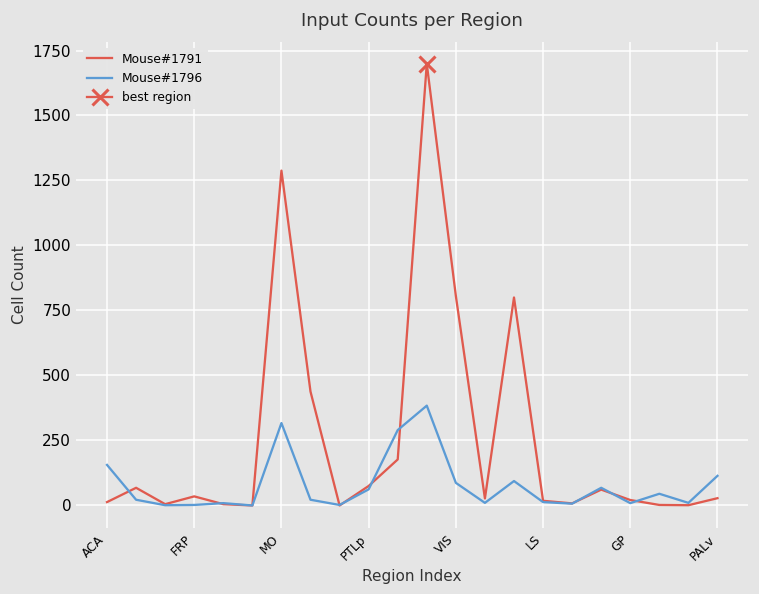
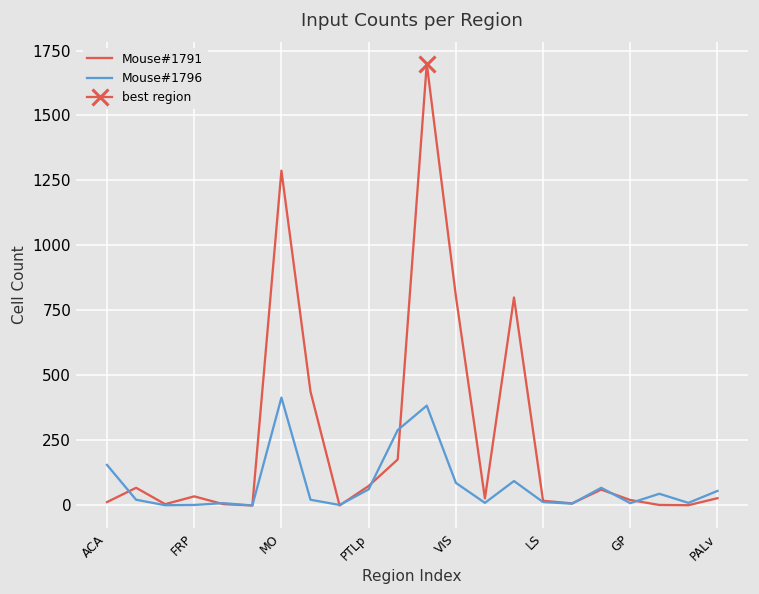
  {
    "Mouse#1796": {
      "ACA": 160,
      "FRP": 0,
-     "MO": 320,
+     "MO": 420,
      "PTLp": 60,
      "VIS": 90,
      "GP": 10,
-     "PALv": 110
+     "PALv": 60
    }
  }
